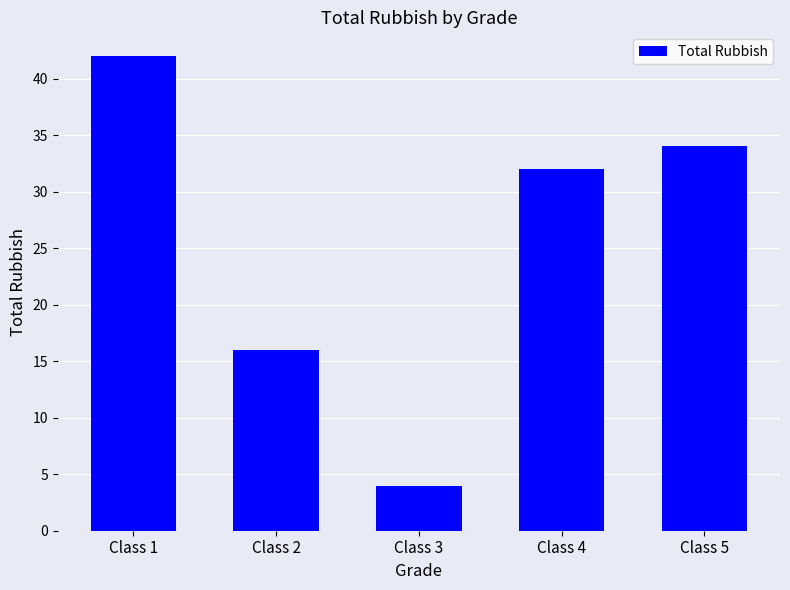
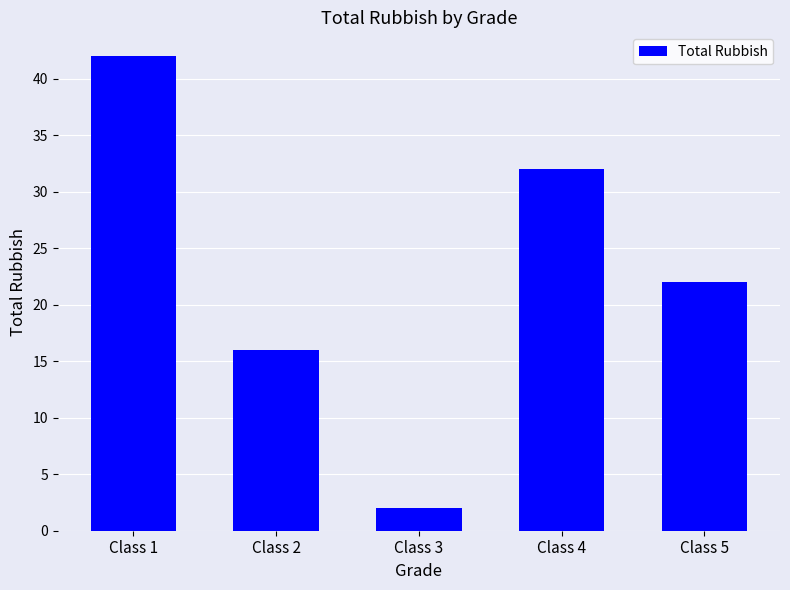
  {
    "Class 1": 42,
    "Class 2": 16,
-   "Class 3": 4,
+   "Class 3": 2,
    "Class 4": 32,
-   "Class 5": 34
+   "Class 5": 22
  }
